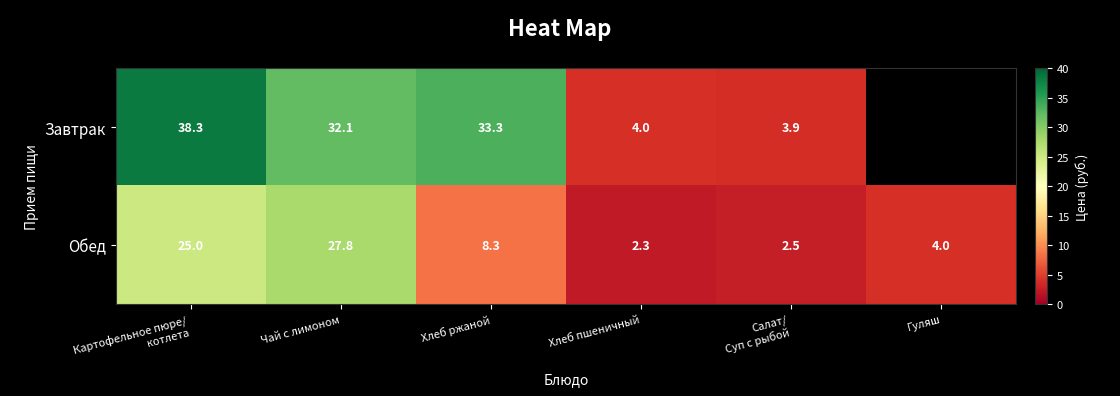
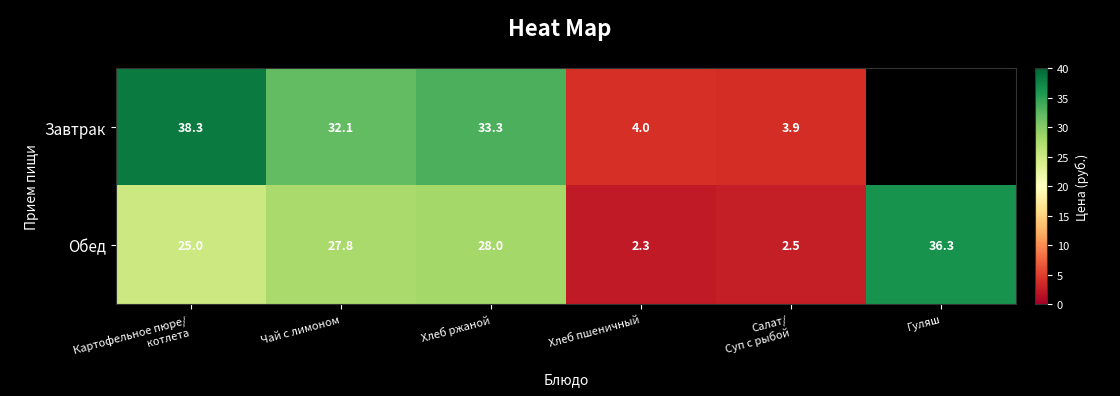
  {
    "Завтрак": {
      "Картофельное пюре/ котлета": 38.3,
      "Чай с лимоном": 32.1,
      "Хлеб ржаной": 33.3,
      "Хлеб пшеничный": 4.0,
      "Салат/ Суп с рыбой": 3.9
    },
    "Обед": {
      "Картофельное пюре/ котлета": 25.0,
      "Чай с лимоном": 27.8,
-     "Хлеб ржаной": 8.3,
+     "Хлеб ржаной": 28.0,
      "Хлеб пшеничный": 2.3,
      "Салат/ Суп с рыбой": 2.5,
-     "Гуляш": 4.0
+     "Гуляш": 36.3
    }
  }
